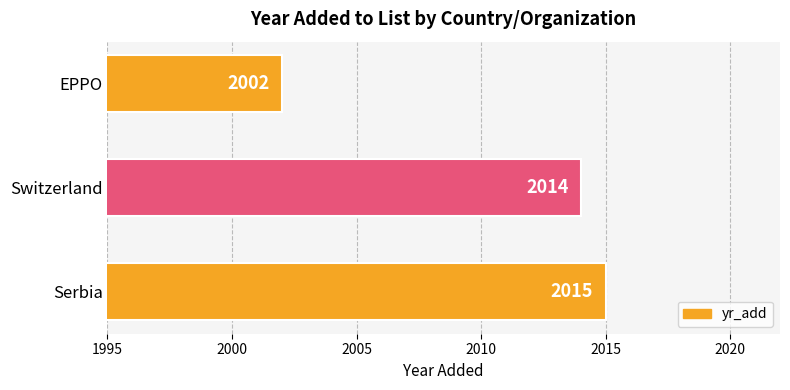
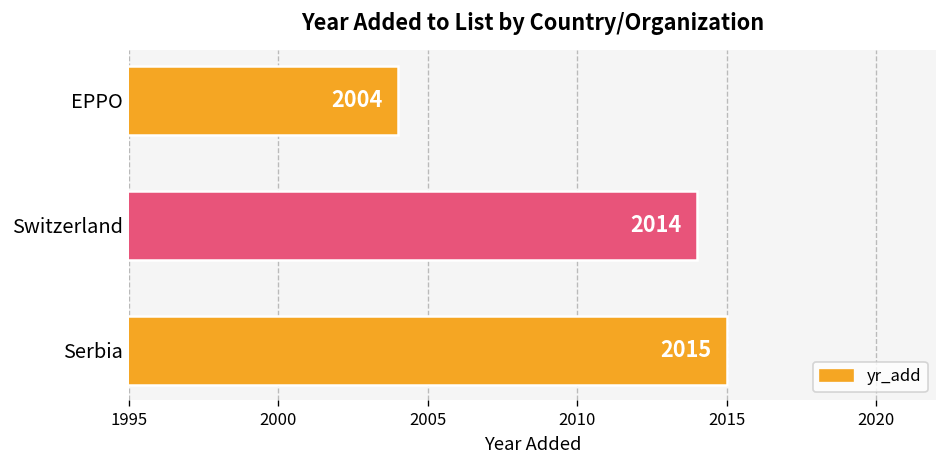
  {
-   "EPPO": 2002,
+   "EPPO": 2004,
    "Switzerland": 2014,
    "Serbia": 2015
  }
